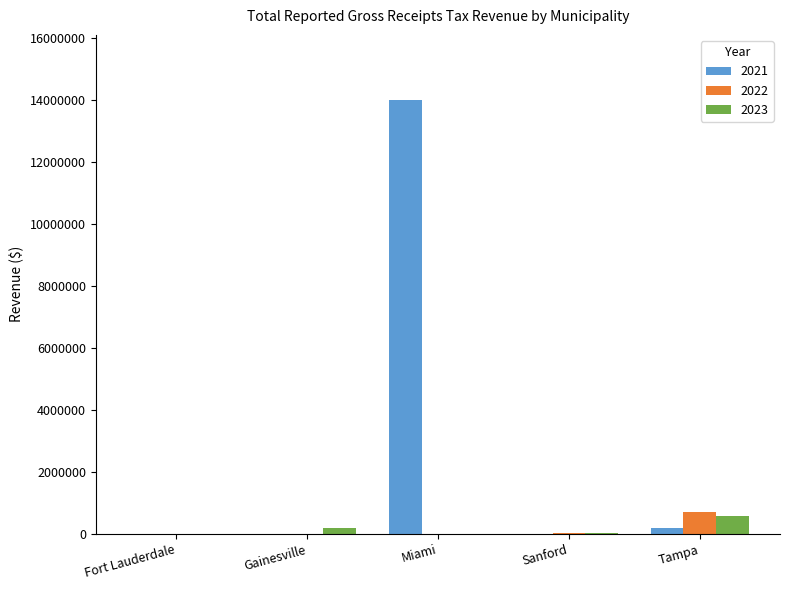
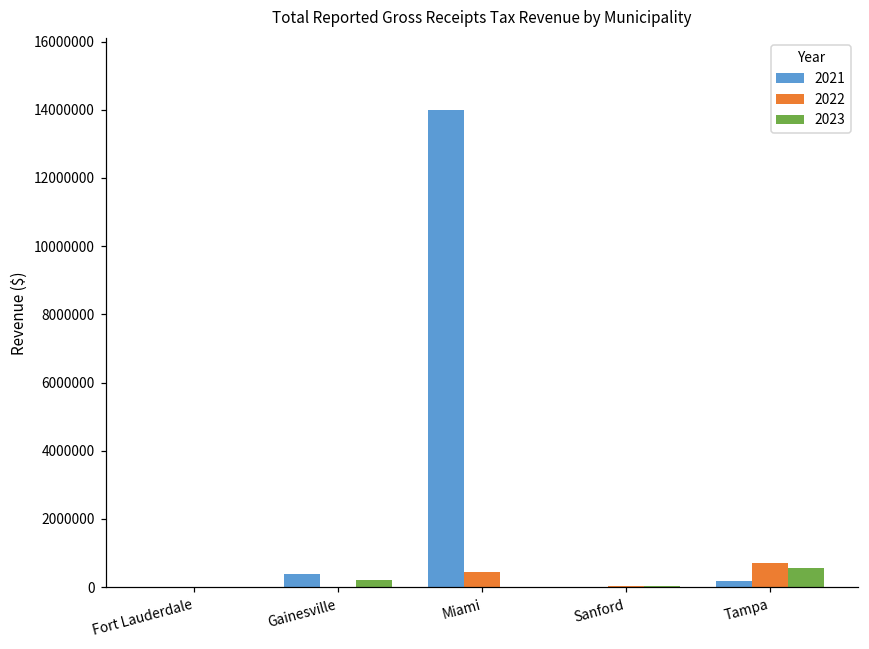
  {
    "2021": {
      "Fort Lauderdale": 0,
-     "Gainesville": 0,
+     "Gainesville": 400000,
      "Miami": 14000000,
      "Sanford": 0,
      "Tampa": 200000
    },
    "2022": {
      "Fort Lauderdale": 0,
      "Gainesville": 0,
-     "Miami": 0,
+     "Miami": 400000,
      "Tampa": 700000
    },
    "2023": {
      "Gainesville": 200000,
      "Miami": 0,
      "Tampa": 600000
    }
  }
